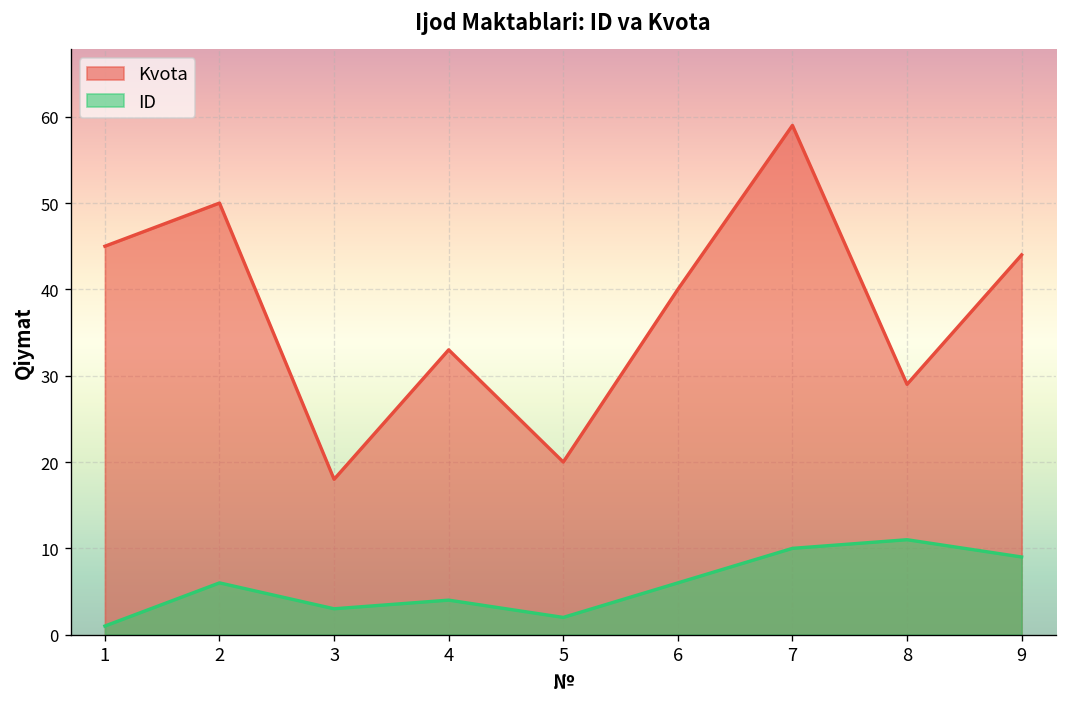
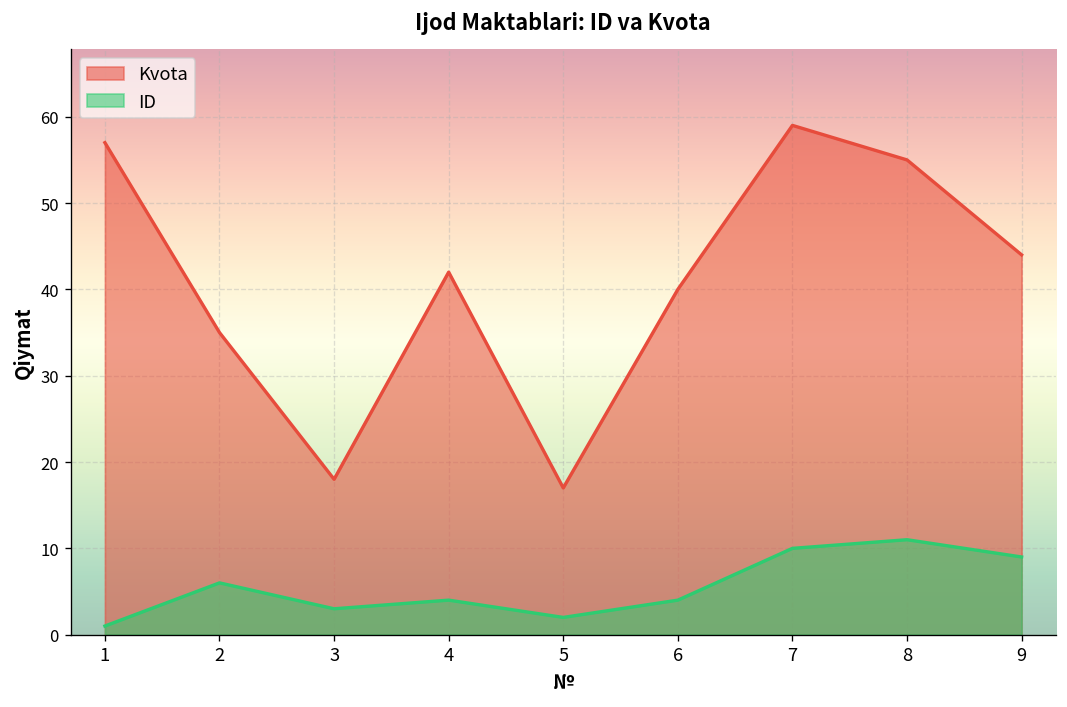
  {
    "Kvota": {
-     "1": 45,
-     "2": 50,
+     "1": 57,
+     "2": 35,
      "3": 18,
-     "4": 33,
-     "5": 20,
+     "4": 42,
+     "5": 17,
      "6": 40,
      "7": 59,
-     "8": 29,
+     "8": 55,
      "9": 44
    },
    "ID": {
      "1": 1,
      "2": 6,
      "3": 3,
      "4": 4,
      "5": 2,
-     "6": 6,
+     "6": 4,
      "7": 10,
      "8": 11,
      "9": 9
    }
  }
